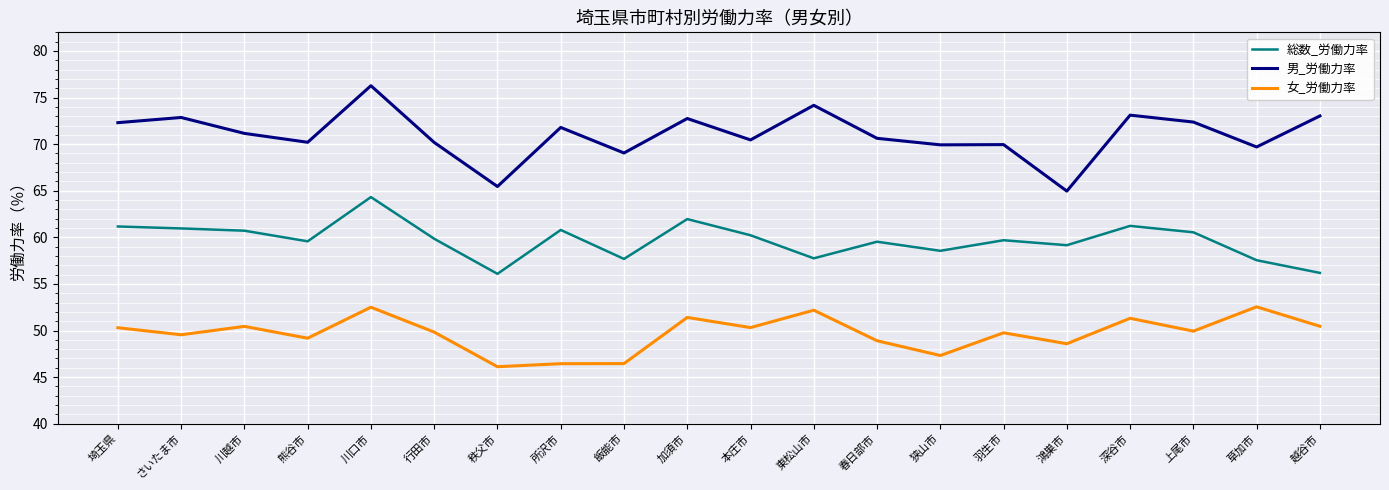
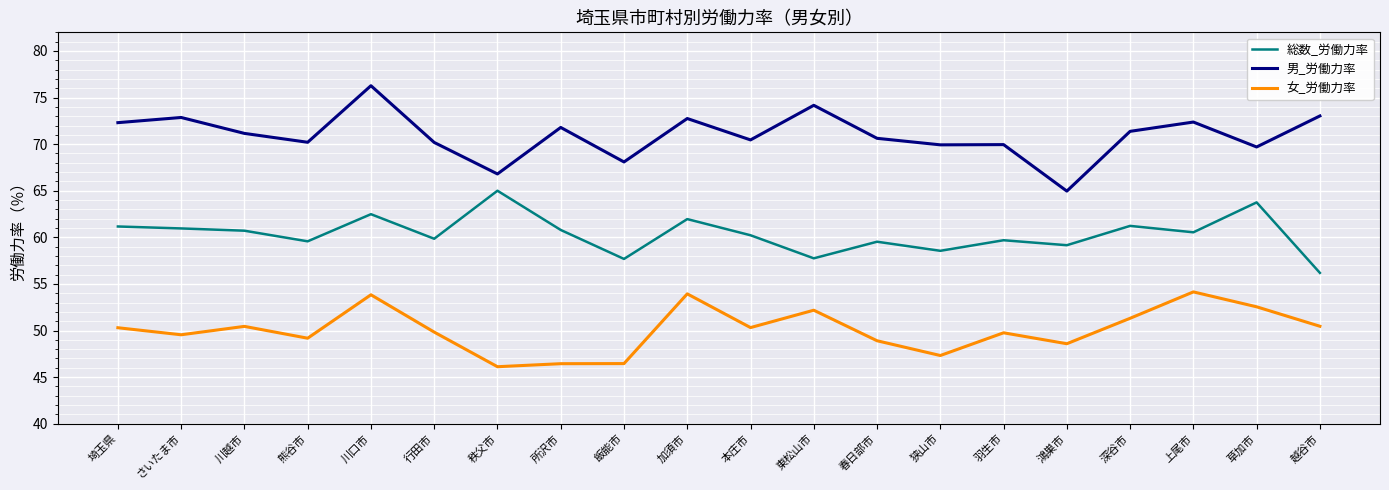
  {
    "総数_労働力率": {
      "埼玉県": 61,
      "さいたま市": 61,
      "川越市": 61,
      "熊谷市": 60,
-     "川口市": 64,
+     "川口市": 62,
      "行田市": 60,
-     "秩父市": 56,
+     "秩父市": 65,
      "所沢市": 61,
      "飯能市": 58,
      "加須市": 62,
      "本庄市": 60,
      "東松山市": 58,
      "春日部市": 60,
      "狭山市": 59,
      "羽生市": 60,
      "鴻巣市": 59,
      "深谷市": 61,
      "上尾市": 61,
-     "草加市": 58,
+     "草加市": 64,
      "越谷市": 56
    },
    "男_労働力率": {
      "埼玉県": 72,
      "さいたま市": 73,
      "川越市": 71,
      "熊谷市": 70,
      "川口市": 76,
      "行田市": 70,
-     "秩父市": 65,
+     "秩父市": 67,
      "所沢市": 72,
-     "飯能市": 69,
+     "飯能市": 68,
      "加須市": 73,
      "本庄市": 70,
      "東松山市": 74,
      "春日部市": 71,
      "狭山市": 70,
      "羽生市": 70,
      "鴻巣市": 65,
-     "深谷市": 73,
+     "深谷市": 71,
      "上尾市": 72,
      "草加市": 70,
      "越谷市": 73
    },
    "女_労働力率": {
      "埼玉県": 50,
      "さいたま市": 50,
      "川越市": 50,
      "熊谷市": 49,
-     "川口市": 53,
+     "川口市": 54,
      "行田市": 50,
      "秩父市": 46,
      "所沢市": 46,
      "飯能市": 46,
-     "加須市": 51,
+     "加須市": 54,
      "本庄市": 50,
      "東松山市": 52,
      "春日部市": 49,
      "狭山市": 47,
      "羽生市": 50,
      "鴻巣市": 49,
      "深谷市": 51,
-     "上尾市": 50,
+     "上尾市": 54,
      "草加市": 53,
      "越谷市": 50
    }
  }
